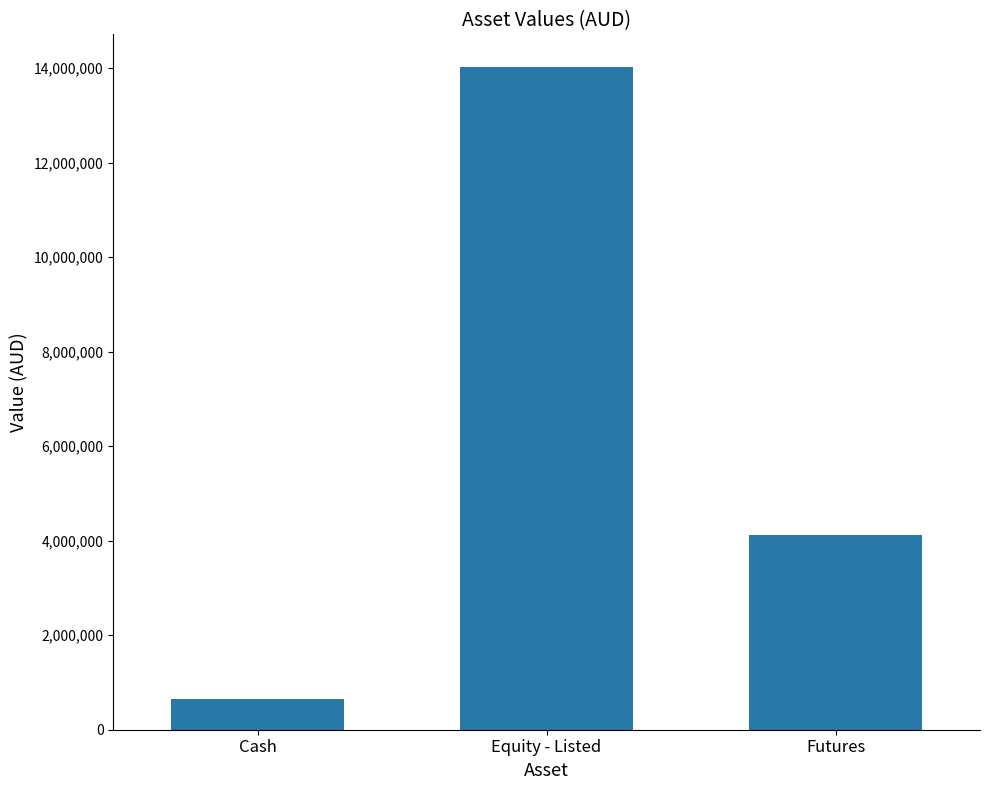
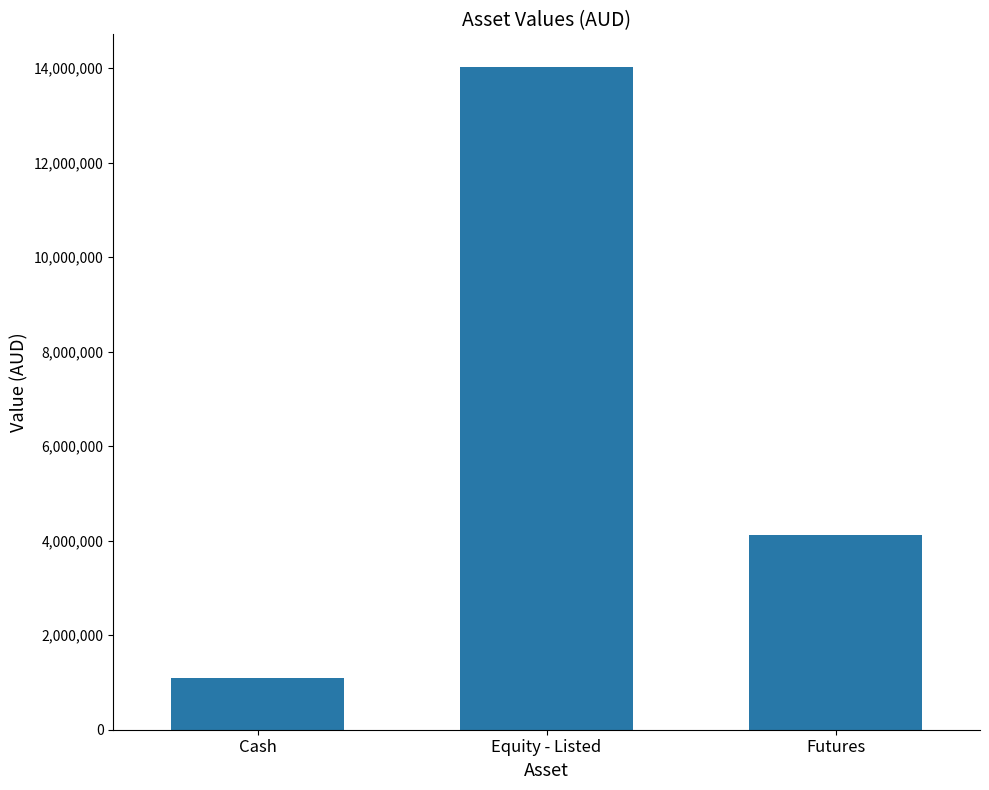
  {
-   "Cash": "600,000",
+   "Cash": "1,100,000",
    "Equity - Listed": "14,000,000",
    "Futures": "4,100,000"
  }
